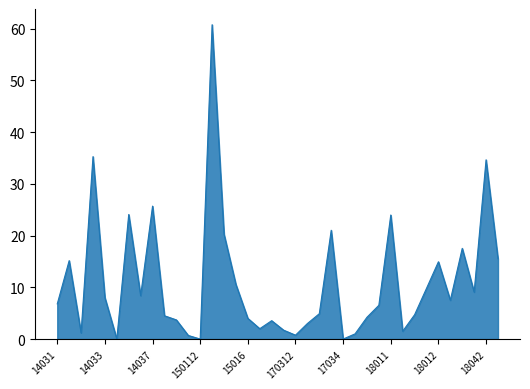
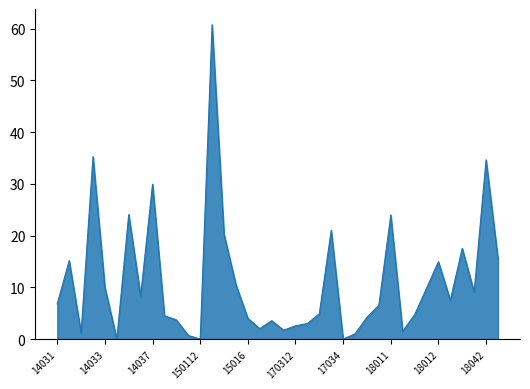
  {
    "14031": 7,
-   "14033": 8,
-   "14037": 26,
+   "14033": 10,
+   "14037": 30,
    "150112": 0,
    "15016": 4,
-   "170312": 1,
+   "170312": 3,
    "17034": 0,
    "18011": 24,
    "18012": 15,
    "18042": 35
  }
